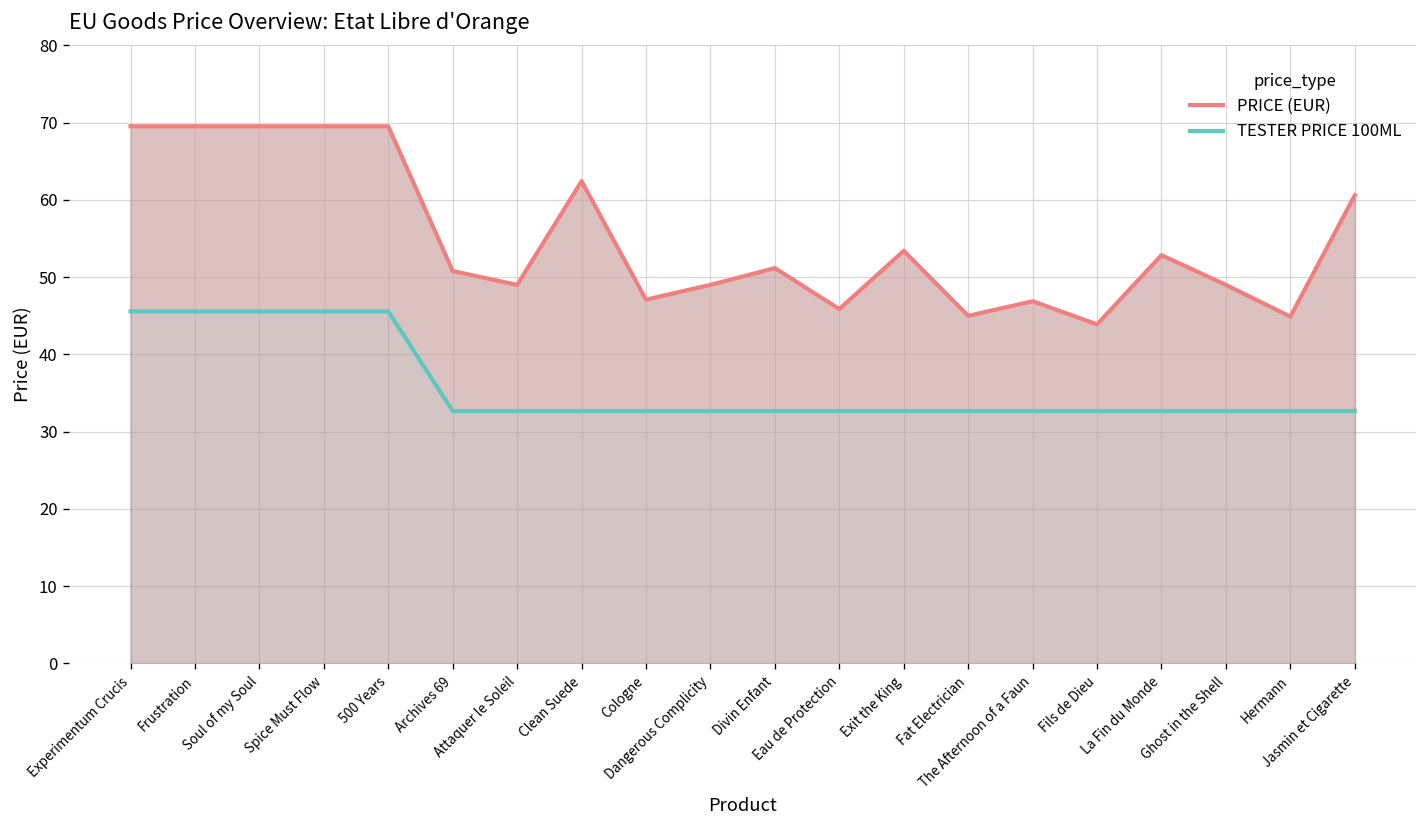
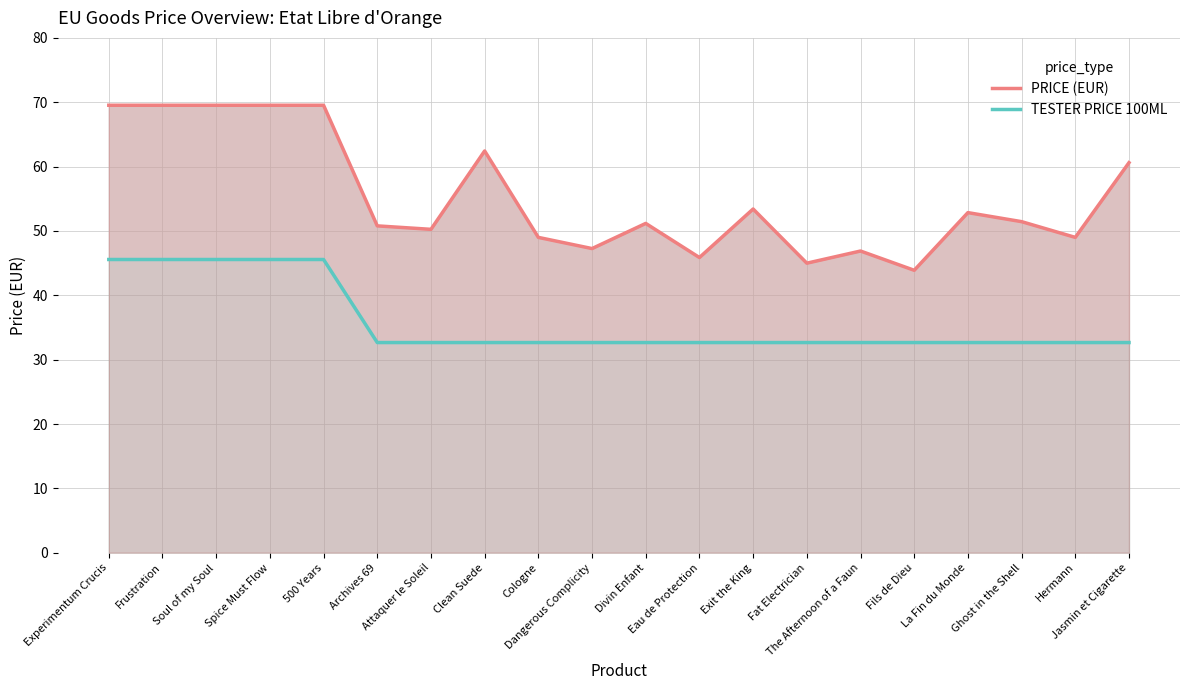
  {
    "PRICE (EUR)": {
      "Experimentum Crucis": 70,
      "Frustration": 70,
      "Soul of my Soul": 70,
      "Spice Must Flow": 70,
      "500 Years": 70,
      "Archives 69": 51,
-     "Attaquer le Soleil": 49,
+     "Attaquer le Soleil": 50,
      "Clean Suede": 62,
-     "Cologne": 47,
-     "Dangerous Complicity": 49,
+     "Cologne": 49,
+     "Dangerous Complicity": 47,
      "Divin Enfant": 51,
      "Eau de Protection": 46,
      "Exit the King": 53,
      "Fat Electrician": 45,
      "The Afternoon of a Faun": 47,
      "Fils de Dieu": 44,
      "La Fin du Monde": 53,
-     "Ghost in the Shell": 49,
-     "Hermann": 45,
+     "Ghost in the Shell": 51,
+     "Hermann": 49,
      "Jasmin et Cigarette": 61
    },
    "TESTER PRICE 100ML": {
      "Experimentum Crucis": 46,
      "Frustration": 46,
      "Soul of my Soul": 46,
      "Spice Must Flow": 46,
      "500 Years": 46,
      "Archives 69": 33,
      "Attaquer le Soleil": 33,
      "Clean Suede": 33,
      "Cologne": 33,
      "Dangerous Complicity": 33,
      "Divin Enfant": 33,
      "Eau de Protection": 33,
      "Exit the King": 33,
      "Fat Electrician": 33,
      "The Afternoon of a Faun": 33,
      "Fils de Dieu": 33,
      "La Fin du Monde": 33,
      "Ghost in the Shell": 33,
      "Hermann": 33,
      "Jasmin et Cigarette": 33
    }
  }
